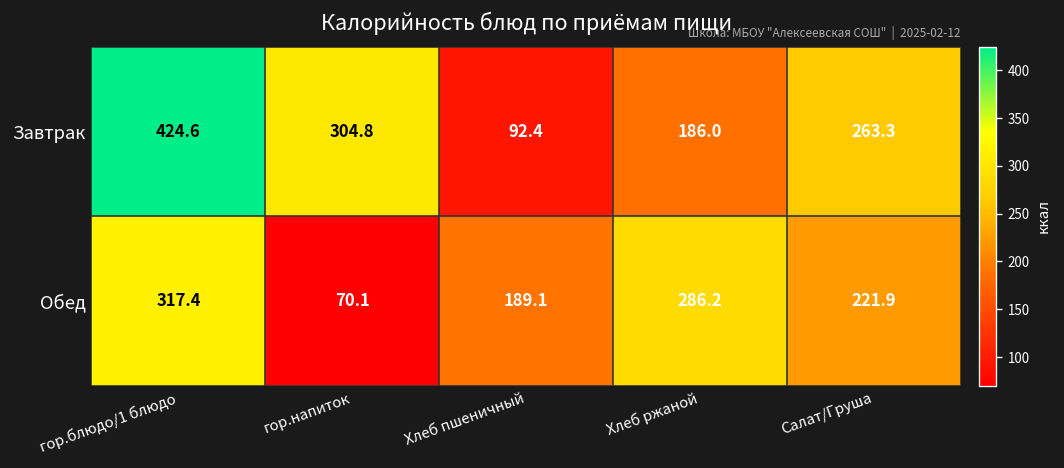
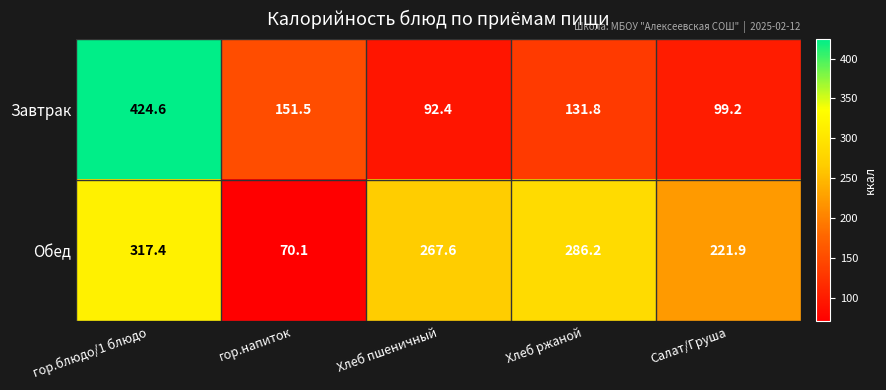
  {
    "Завтрак": {
      "гор.блюдо/1 блюдо": 424.6,
-     "гор.напиток": 304.8,
+     "гор.напиток": 151.5,
      "Хлеб пшеничный": 92.4,
-     "Хлеб ржаной": 186.0,
-     "Салат/Груша": 263.3
+     "Хлеб ржаной": 131.8,
+     "Салат/Груша": 99.2
    },
    "Обед": {
      "гор.блюдо/1 блюдо": 317.4,
      "гор.напиток": 70.1,
-     "Хлеб пшеничный": 189.1,
+     "Хлеб пшеничный": 267.6,
      "Хлеб ржаной": 286.2,
      "Салат/Груша": 221.9
    }
  }
